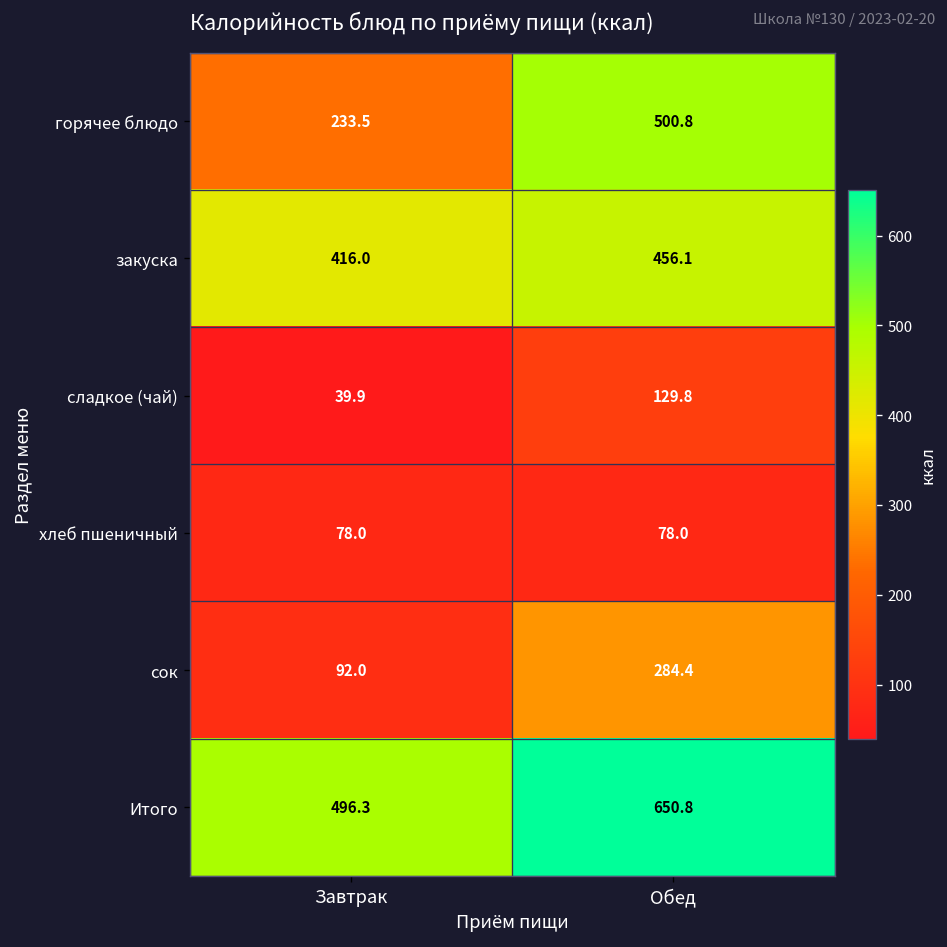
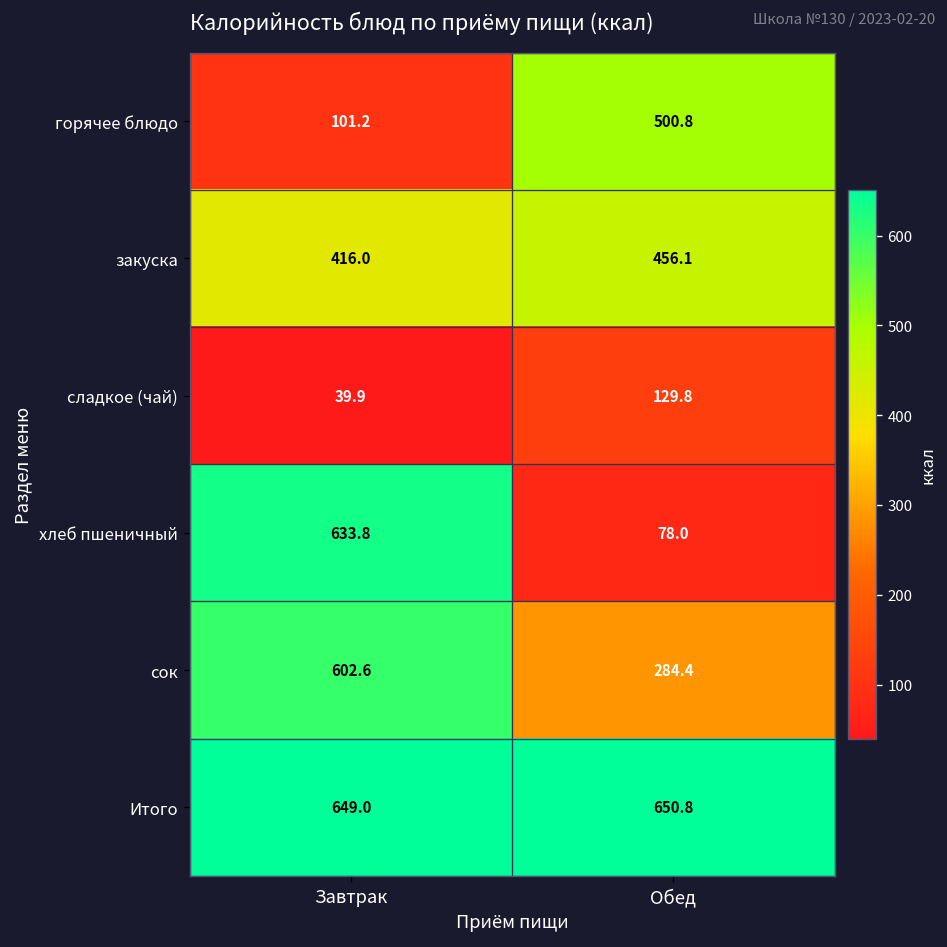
  {
    "горячее блюдо": {
-     "Завтрак": 233.5,
+     "Завтрак": 101.2,
      "Обед": 500.8
    },
    "закуска": {
      "Завтрак": 416.0,
      "Обед": 456.1
    },
    "сладкое (чай)": {
      "Завтрак": 39.9,
      "Обед": 129.8
    },
    "хлеб пшеничный": {
-     "Завтрак": 78.0,
+     "Завтрак": 633.8,
      "Обед": 78.0
    },
    "сок": {
-     "Завтрак": 92.0,
+     "Завтрак": 602.6,
      "Обед": 284.4
    },
    "Итого": {
-     "Завтрак": 496.3,
+     "Завтрак": 649.0,
      "Обед": 650.8
    }
  }
